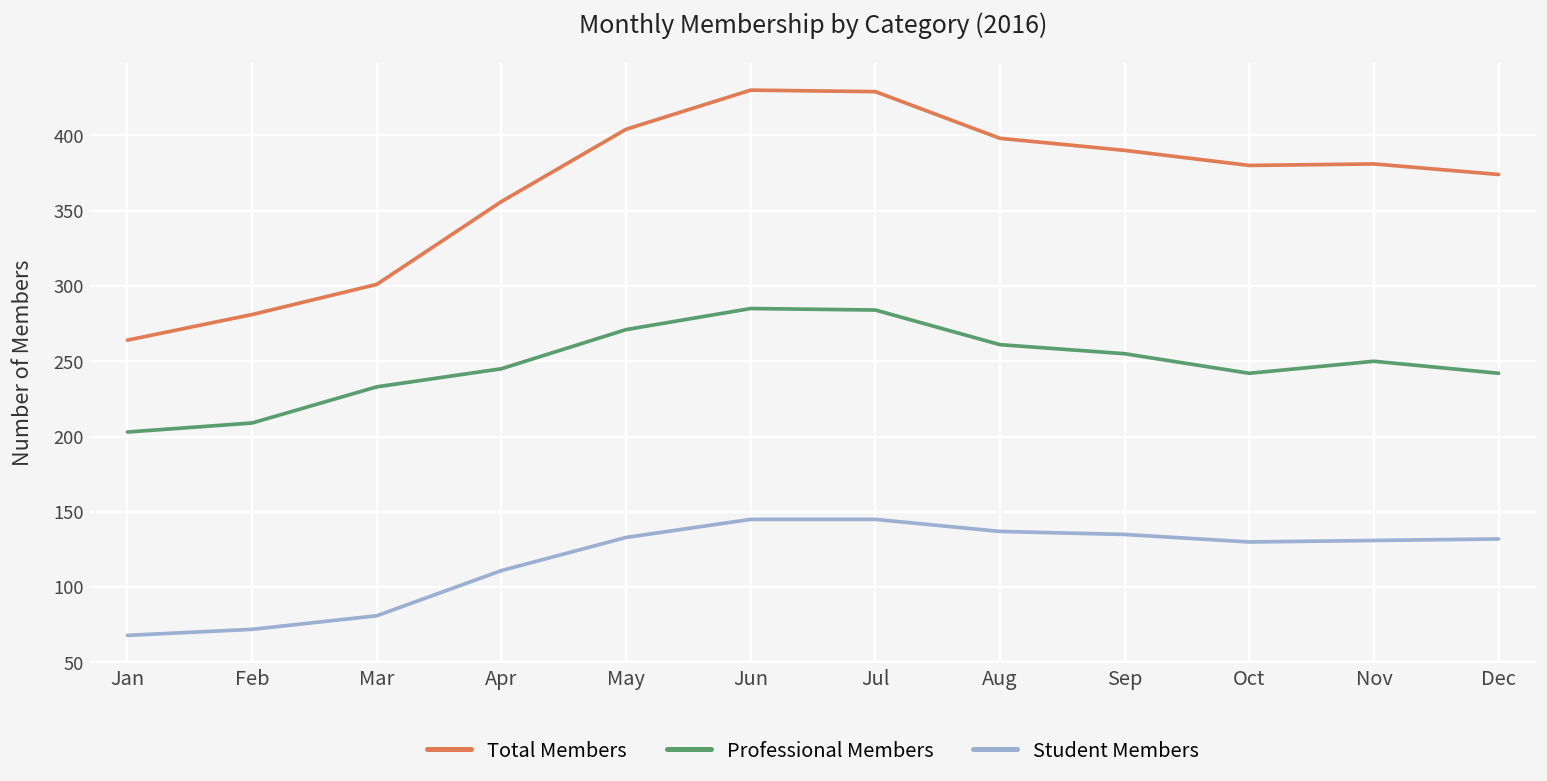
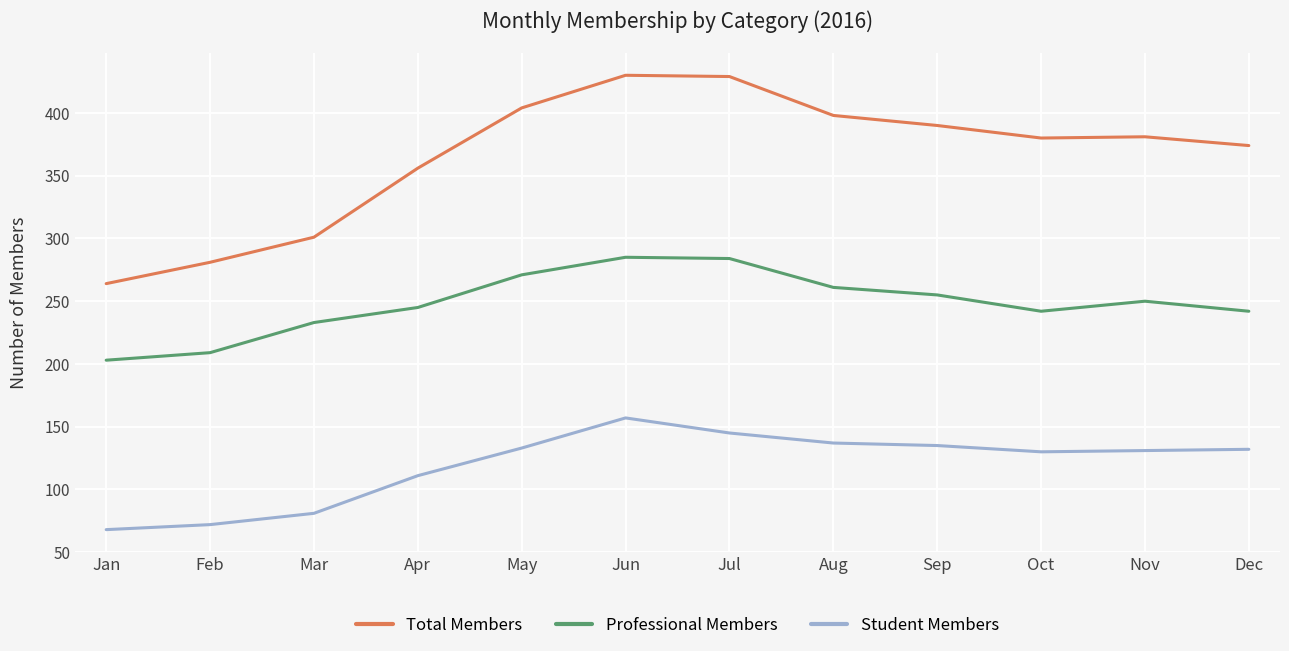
  {
    "Total Members": {
      "Jan": 264,
      "Feb": 281,
      "Mar": 301,
      "Apr": 356,
      "May": 404,
      "Jun": 430,
      "Jul": 429,
      "Aug": 398,
      "Sep": 390,
      "Oct": 380,
      "Nov": 381,
      "Dec": 374
    },
    "Professional Members": {
      "Jan": 203,
      "Feb": 209,
      "Mar": 233,
      "Apr": 245,
      "May": 271,
      "Jun": 285,
      "Jul": 284,
      "Aug": 261,
      "Sep": 255,
      "Oct": 242,
      "Nov": 250,
      "Dec": 242
    },
    "Student Members": {
      "Jan": 68,
      "Feb": 72,
      "Mar": 81,
      "Apr": 111,
      "May": 133,
-     "Jun": 145,
+     "Jun": 157,
      "Jul": 145,
      "Aug": 137,
      "Sep": 135,
      "Oct": 130,
      "Nov": 131,
      "Dec": 132
    }
  }
